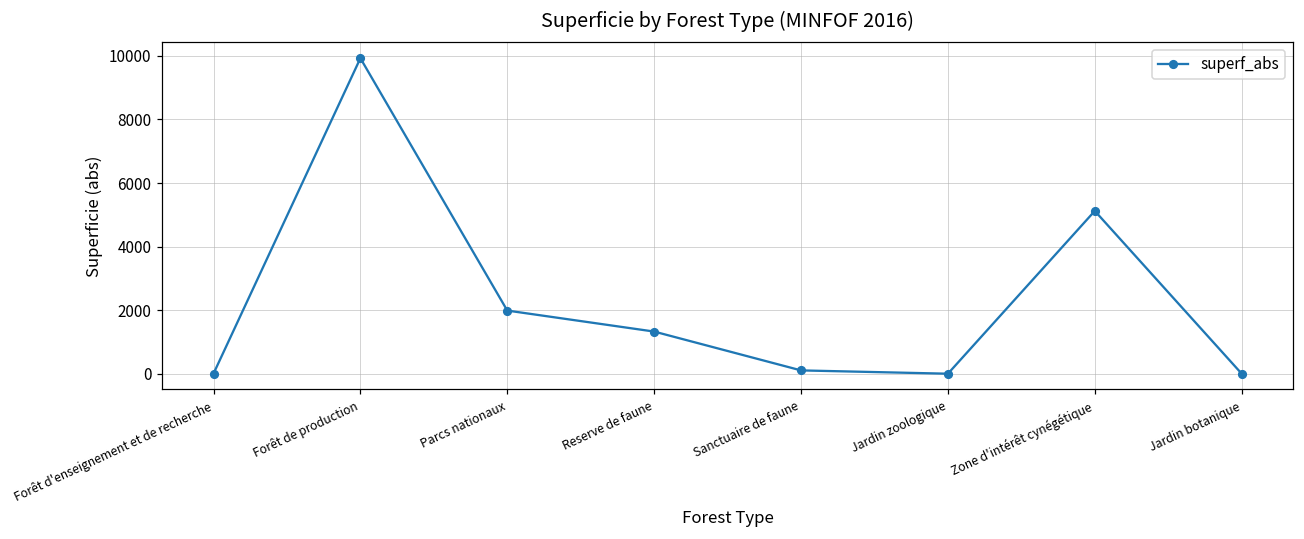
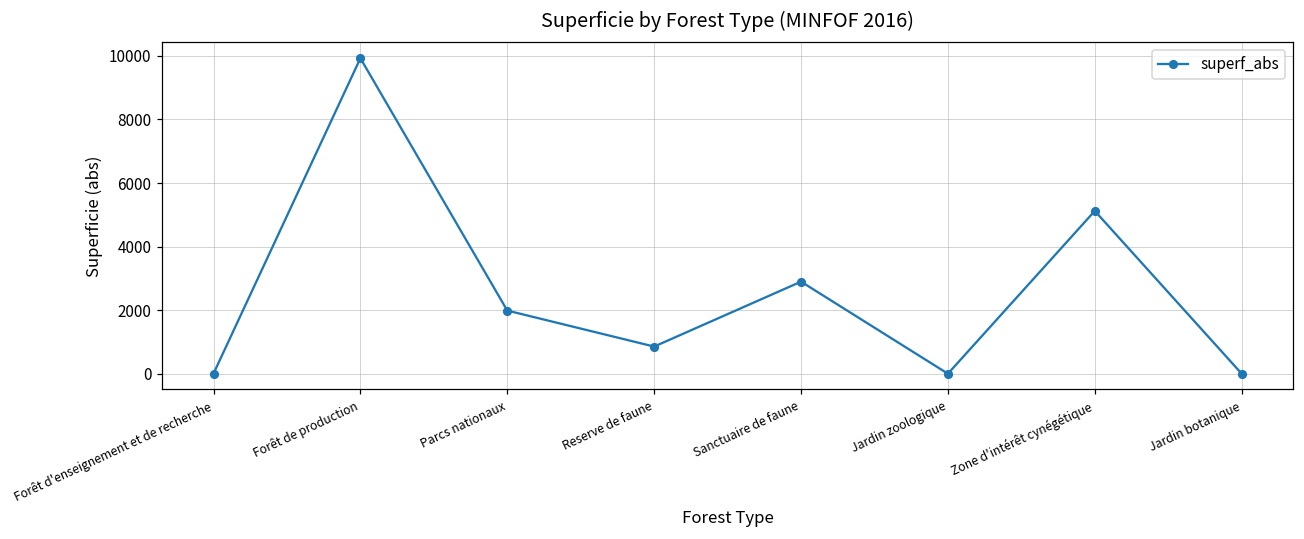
  {
    "Forêt d'enseignement et de recherche": 0,
    "Forêt de production": 9900,
    "Parcs nationaux": 2000,
-   "Reserve de faune": 1300,
-   "Sanctuaire de faune": 100,
+   "Reserve de faune": 900,
+   "Sanctuaire de faune": 2900,
    "Jardin zoologique": 0,
    "Zone d'intérêt cynégétique": 5100,
    "Jardin botanique": 0
  }
